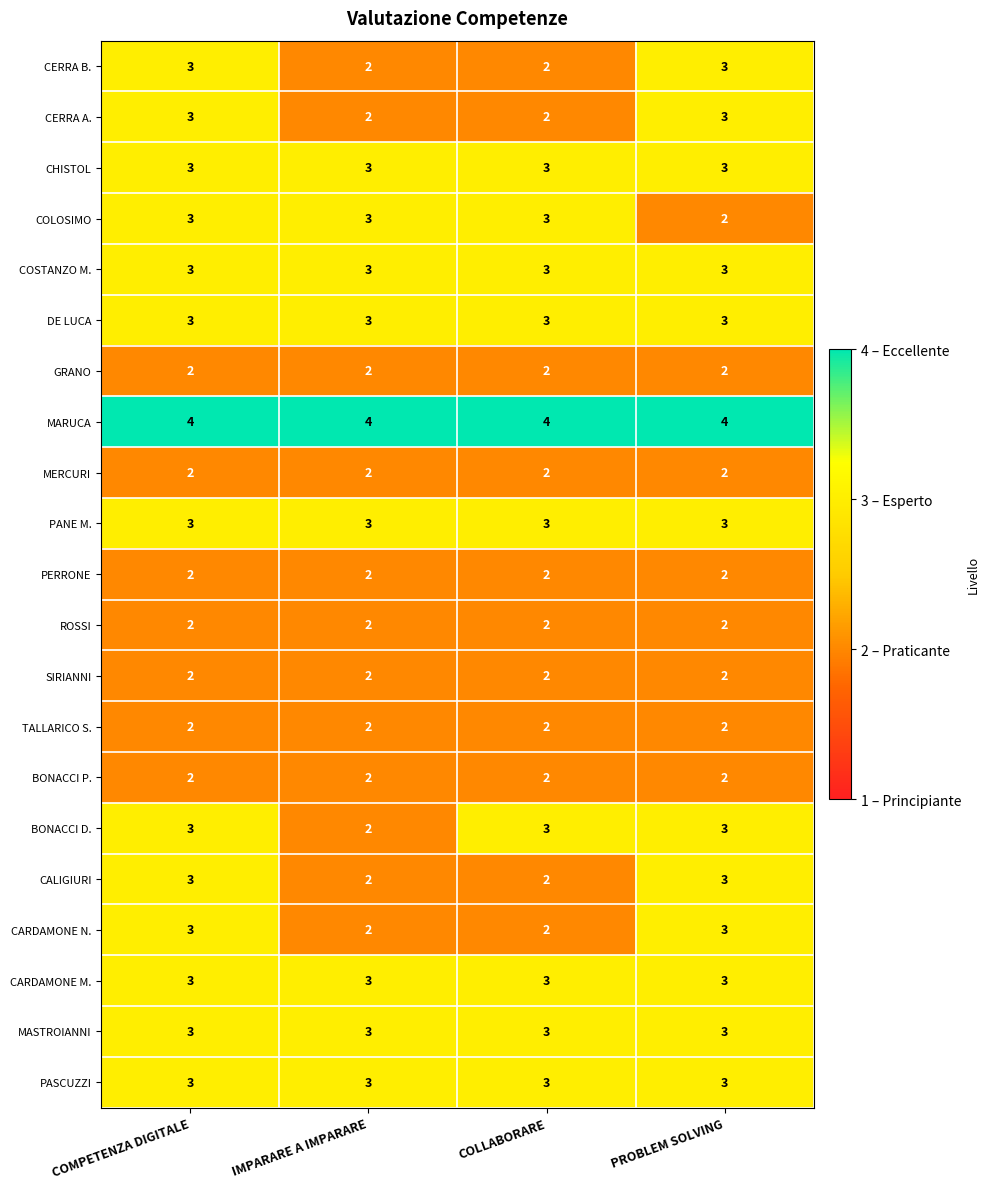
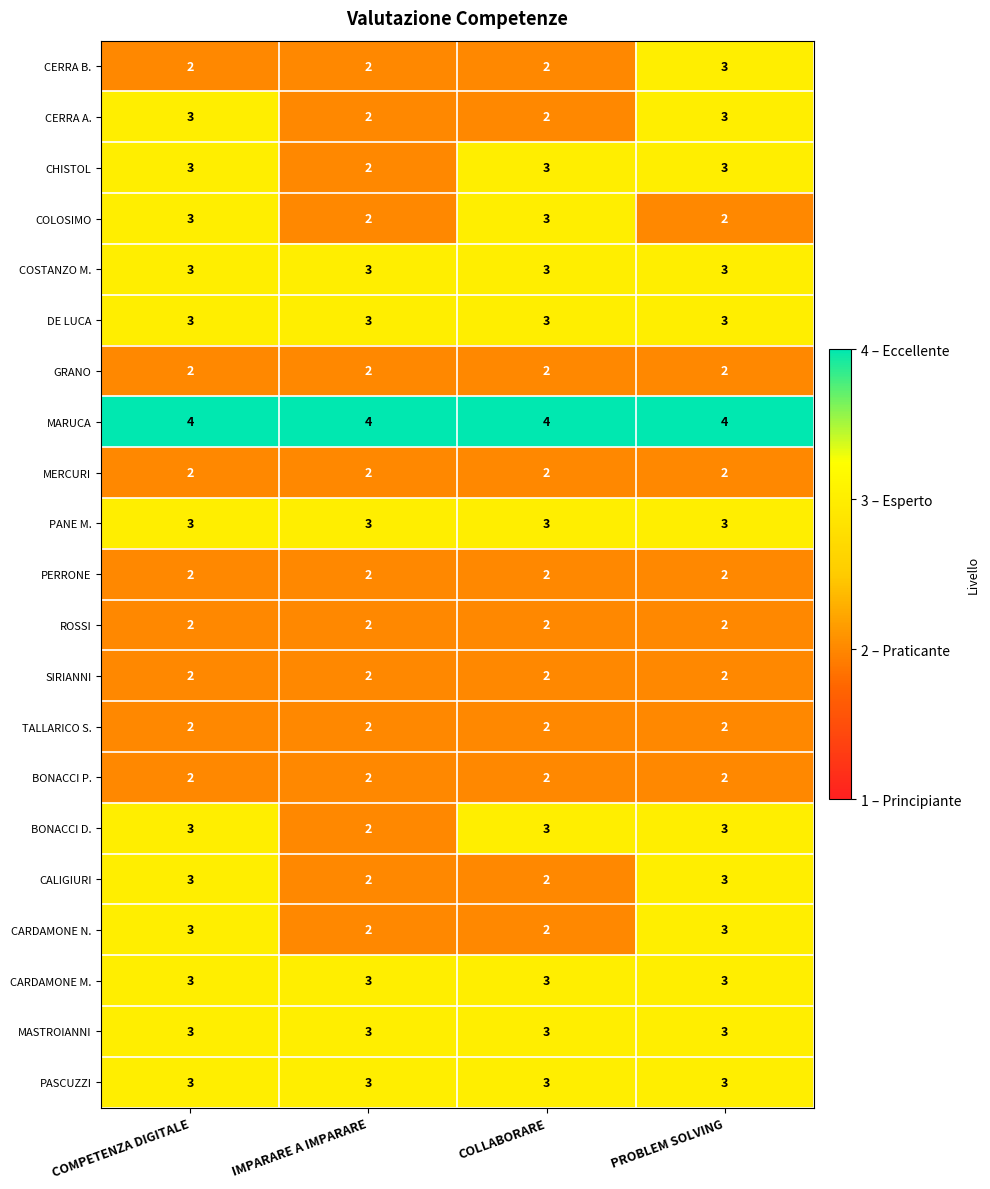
  {
    "CERRA B.": {
-     "COMPETENZA DIGITALE": 3,
+     "COMPETENZA DIGITALE": 2,
      "IMPARARE A IMPARARE": 2,
      "COLLABORARE": 2,
      "PROBLEM SOLVING": 3
    },
    "CERRA A.": {
      "COMPETENZA DIGITALE": 3,
      "IMPARARE A IMPARARE": 2,
      "COLLABORARE": 2,
      "PROBLEM SOLVING": 3
    },
    "CHISTOL": {
      "COMPETENZA DIGITALE": 3,
-     "IMPARARE A IMPARARE": 3,
+     "IMPARARE A IMPARARE": 2,
      "COLLABORARE": 3,
      "PROBLEM SOLVING": 3
    },
    "COLOSIMO": {
      "COMPETENZA DIGITALE": 3,
-     "IMPARARE A IMPARARE": 3,
+     "IMPARARE A IMPARARE": 2,
      "COLLABORARE": 3,
      "PROBLEM SOLVING": 2
    },
    "COSTANZO M.": {
      "COMPETENZA DIGITALE": 3,
      "IMPARARE A IMPARARE": 3,
      "COLLABORARE": 3,
      "PROBLEM SOLVING": 3
    },
    "DE LUCA": {
      "COMPETENZA DIGITALE": 3,
      "IMPARARE A IMPARARE": 3,
      "COLLABORARE": 3,
      "PROBLEM SOLVING": 3
    },
    "GRANO": {
      "COMPETENZA DIGITALE": 2,
      "IMPARARE A IMPARARE": 2,
      "COLLABORARE": 2,
      "PROBLEM SOLVING": 2
    },
    "MARUCA": {
      "COMPETENZA DIGITALE": 4,
      "IMPARARE A IMPARARE": 4,
      "COLLABORARE": 4,
      "PROBLEM SOLVING": 4
    },
    "MERCURI": {
      "COMPETENZA DIGITALE": 2,
      "IMPARARE A IMPARARE": 2,
      "COLLABORARE": 2,
      "PROBLEM SOLVING": 2
    },
    "PANE M.": {
      "COMPETENZA DIGITALE": 3,
      "IMPARARE A IMPARARE": 3,
      "COLLABORARE": 3,
      "PROBLEM SOLVING": 3
    },
    "PERRONE": {
      "COMPETENZA DIGITALE": 2,
      "IMPARARE A IMPARARE": 2,
      "COLLABORARE": 2,
      "PROBLEM SOLVING": 2
    },
    "ROSSI": {
      "COMPETENZA DIGITALE": 2,
      "IMPARARE A IMPARARE": 2,
      "COLLABORARE": 2,
      "PROBLEM SOLVING": 2
    },
    "SIRIANNI": {
      "COMPETENZA DIGITALE": 2,
      "IMPARARE A IMPARARE": 2,
      "COLLABORARE": 2,
      "PROBLEM SOLVING": 2
    },
    "TALLARICO S.": {
      "COMPETENZA DIGITALE": 2,
      "IMPARARE A IMPARARE": 2,
      "COLLABORARE": 2,
      "PROBLEM SOLVING": 2
    },
    "BONACCI P.": {
      "COMPETENZA DIGITALE": 2,
      "IMPARARE A IMPARARE": 2,
      "COLLABORARE": 2,
      "PROBLEM SOLVING": 2
    },
    "BONACCI D.": {
      "COMPETENZA DIGITALE": 3,
      "IMPARARE A IMPARARE": 2,
      "COLLABORARE": 3,
      "PROBLEM SOLVING": 3
    },
    "CALIGIURI": {
      "COMPETENZA DIGITALE": 3,
      "IMPARARE A IMPARARE": 2,
      "COLLABORARE": 2,
      "PROBLEM SOLVING": 3
    },
    "CARDAMONE N.": {
      "COMPETENZA DIGITALE": 3,
      "IMPARARE A IMPARARE": 2,
      "COLLABORARE": 2,
      "PROBLEM SOLVING": 3
    },
    "CARDAMONE M.": {
      "COMPETENZA DIGITALE": 3,
      "IMPARARE A IMPARARE": 3,
      "COLLABORARE": 3,
      "PROBLEM SOLVING": 3
    },
    "MASTROIANNI": {
      "COMPETENZA DIGITALE": 3,
      "IMPARARE A IMPARARE": 3,
      "COLLABORARE": 3,
      "PROBLEM SOLVING": 3
    },
    "PASCUZZI": {
      "COMPETENZA DIGITALE": 3,
      "IMPARARE A IMPARARE": 3,
      "COLLABORARE": 3,
      "PROBLEM SOLVING": 3
    }
  }
